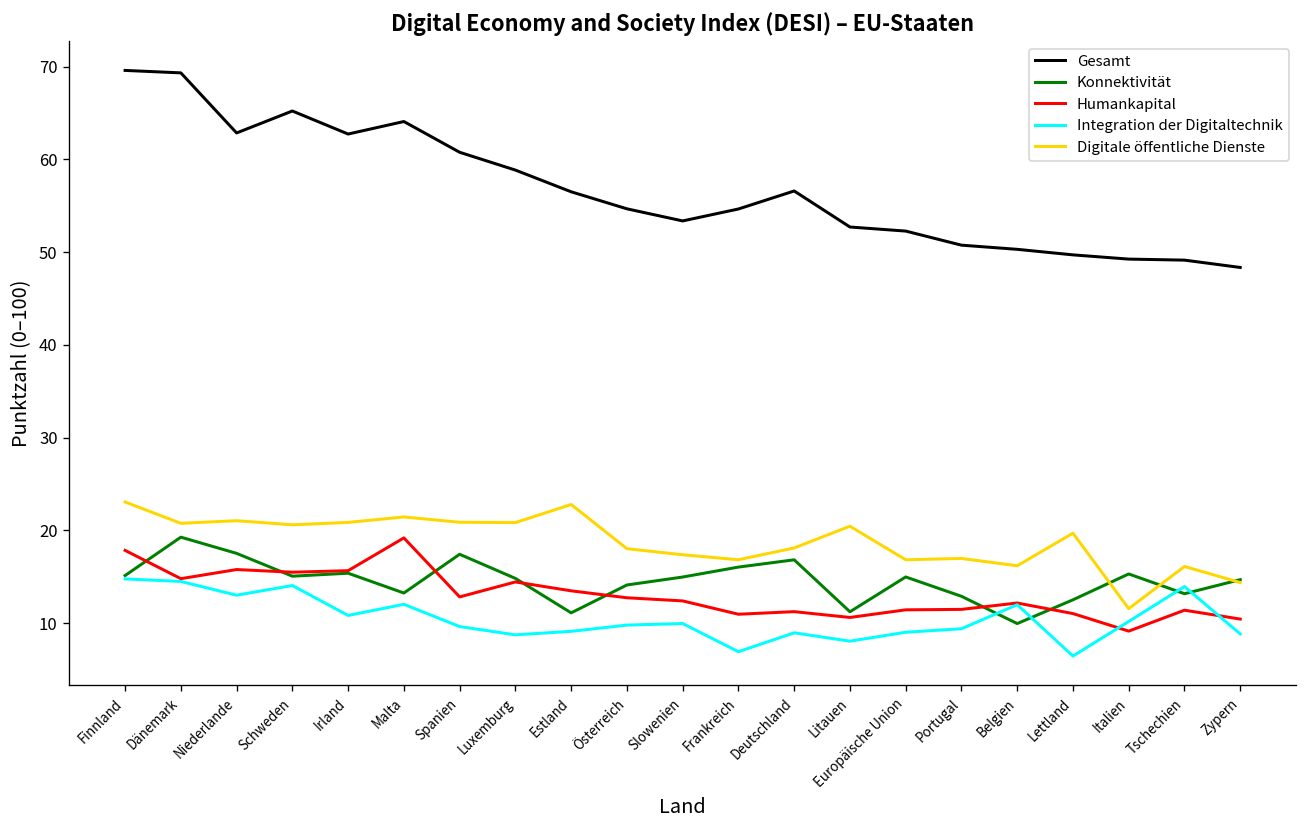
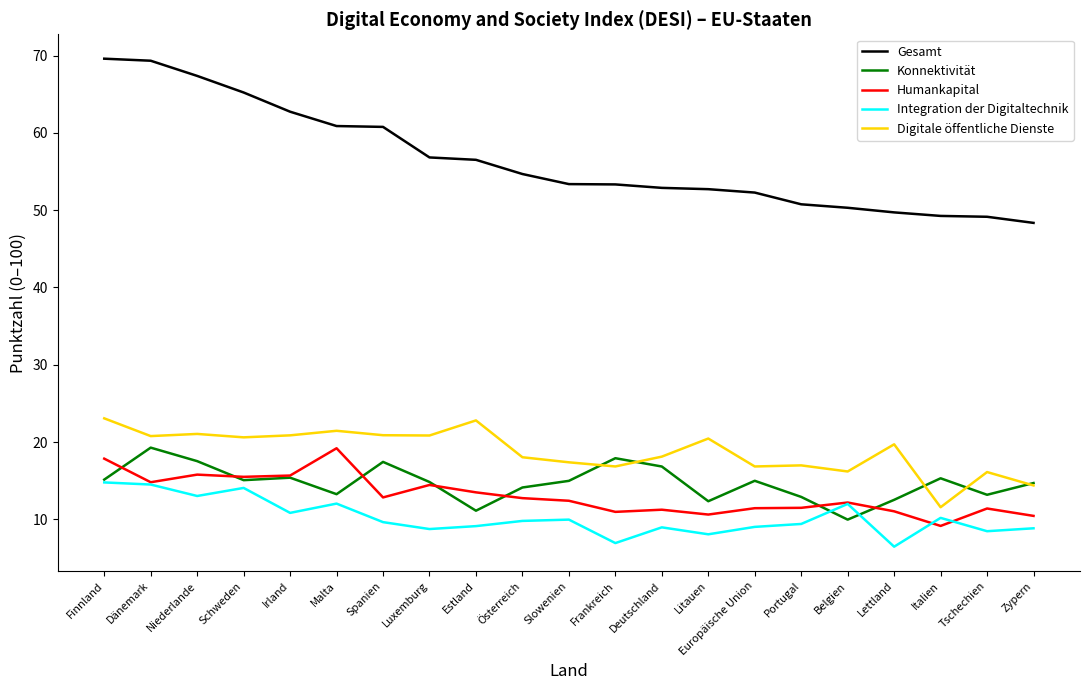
  {
    "Gesamt": {
      "Finnland": 70,
      "Dänemark": 69,
-     "Niederlande": 63,
+     "Niederlande": 67,
      "Schweden": 65,
      "Irland": 63,
-     "Malta": 64,
+     "Malta": 61,
      "Spanien": 61,
-     "Luxemburg": 59,
+     "Luxemburg": 57,
      "Estland": 57,
      "Österreich": 55,
      "Slowenien": 53,
-     "Frankreich": 55,
-     "Deutschland": 57,
+     "Frankreich": 53,
+     "Deutschland": 53,
      "Litauen": 53,
      "Europäische Union": 52,
      "Portugal": 51,
      "Belgien": 50,
      "Lettland": 50,
      "Italien": 49,
      "Tschechien": 49,
      "Zypern": 48
    },
    "Konnektivität": {
      "Finnland": 15,
      "Dänemark": 19,
      "Niederlande": 18,
      "Schweden": 15,
      "Malta": 13,
      "Spanien": 17,
      "Luxemburg": 15,
      "Estland": 11,
      "Österreich": 14,
      "Slowenien": 15,
-     "Frankreich": 16,
+     "Frankreich": 18,
      "Deutschland": 17,
-     "Litauen": 11,
+     "Litauen": 12,
      "Europäische Union": 15,
      "Portugal": 13,
      "Belgien": 10,
      "Lettland": 13,
      "Italien": 15,
      "Tschechien": 13
    },
    "Humankapital": {
      "Finnland": 18,
      "Niederlande": 16,
      "Schweden": 15,
      "Malta": 19,
      "Spanien": 13,
      "Luxemburg": 14,
      "Estland": 13,
      "Österreich": 13,
      "Slowenien": 12,
      "Frankreich": 11,
      "Deutschland": 11,
      "Litauen": 11,
      "Europäische Union": 11,
      "Portugal": 11,
      "Lettland": 11,
      "Italien": 9,
      "Tschechien": 11,
      "Zypern": 10
    },
    "Integration der Digitaltechnik": {
      "Finnland": 15,
      "Niederlande": 13,
      "Schweden": 14,
      "Irland": 11,
      "Malta": 12,
      "Spanien": 10,
      "Luxemburg": 9,
      "Estland": 9,
      "Österreich": 10,
      "Slowenien": 10,
      "Frankreich": 7,
      "Deutschland": 9,
      "Litauen": 8,
      "Europäische Union": 9,
      "Portugal": 9,
      "Lettland": 6,
      "Italien": 10,
-     "Tschechien": 14,
+     "Tschechien": 8,
      "Zypern": 9
    },
    "Digitale öffentliche Dienste": {
      "Finnland": 23,
      "Dänemark": 21,
      "Niederlande": 21,
      "Schweden": 21,
      "Irland": 21,
      "Malta": 21,
      "Spanien": 21,
      "Luxemburg": 21,
      "Estland": 23,
      "Österreich": 18,
      "Slowenien": 17,
      "Frankreich": 17,
      "Deutschland": 18,
      "Litauen": 20,
      "Europäische Union": 17,
      "Portugal": 17,
      "Belgien": 16,
      "Lettland": 20,
      "Italien": 12,
      "Tschechien": 16
    }
  }
